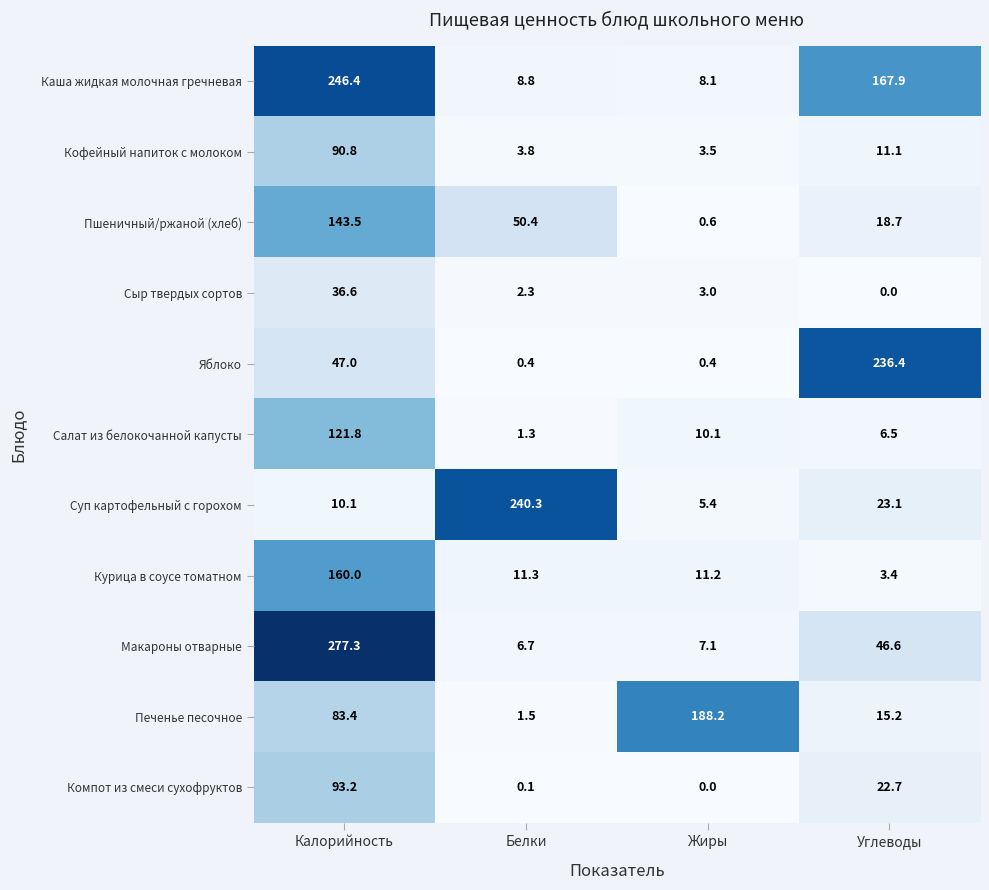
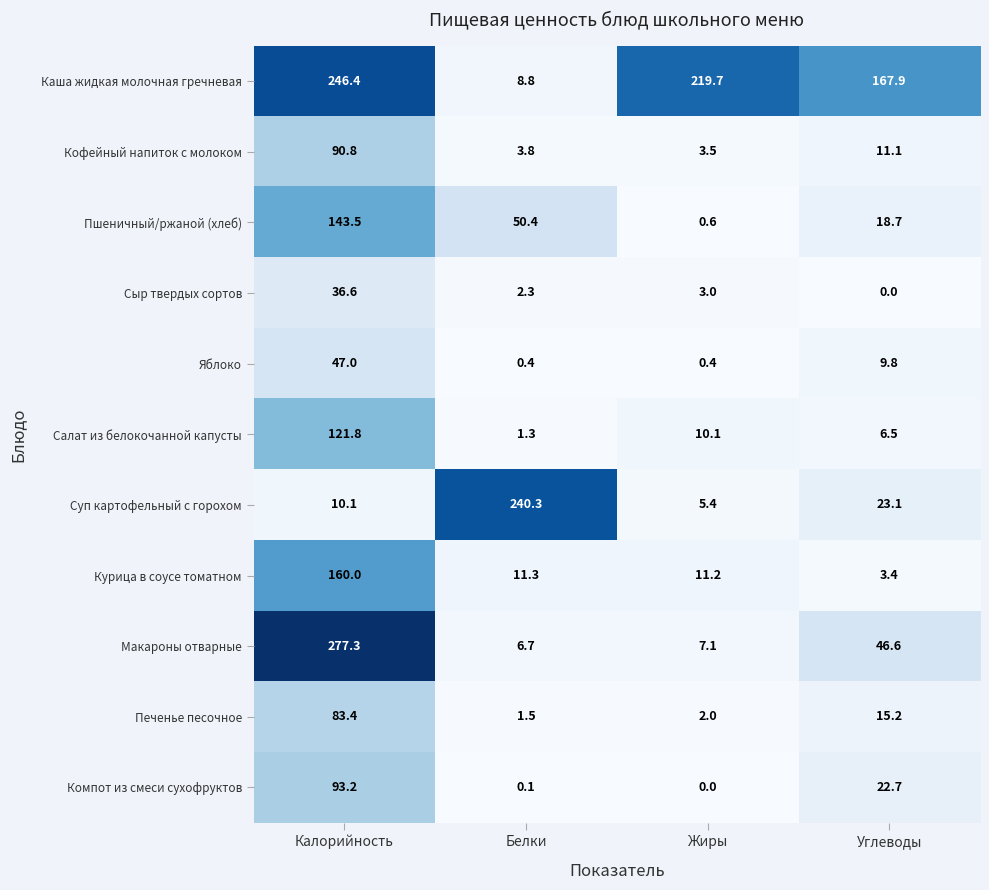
  {
    "Каша жидкая молочная гречневая": {
      "Калорийность": 246.4,
      "Белки": 8.8,
-     "Жиры": 8.1,
+     "Жиры": 219.7,
      "Углеводы": 167.9
    },
    "Кофейный напиток с молоком": {
      "Калорийность": 90.8,
      "Белки": 3.8,
      "Жиры": 3.5,
      "Углеводы": 11.1
    },
    "Пшеничный/ржаной (хлеб)": {
      "Калорийность": 143.5,
      "Белки": 50.4,
      "Жиры": 0.6,
      "Углеводы": 18.7
    },
    "Сыр твердых сортов": {
      "Калорийность": 36.6,
      "Белки": 2.3,
      "Жиры": 3.0,
      "Углеводы": 0.0
    },
    "Яблоко": {
      "Калорийность": 47.0,
      "Белки": 0.4,
      "Жиры": 0.4,
-     "Углеводы": 236.4
+     "Углеводы": 9.8
    },
    "Салат из белокочанной капусты": {
      "Калорийность": 121.8,
      "Белки": 1.3,
      "Жиры": 10.1,
      "Углеводы": 6.5
    },
    "Суп картофельный с горохом": {
      "Калорийность": 10.1,
      "Белки": 240.3,
      "Жиры": 5.4,
      "Углеводы": 23.1
    },
    "Курица в соусе томатном": {
      "Калорийность": 160.0,
      "Белки": 11.3,
      "Жиры": 11.2,
      "Углеводы": 3.4
    },
    "Макароны отварные": {
      "Калорийность": 277.3,
      "Белки": 6.7,
      "Жиры": 7.1,
      "Углеводы": 46.6
    },
    "Печенье песочное": {
      "Калорийность": 83.4,
      "Белки": 1.5,
-     "Жиры": 188.2,
+     "Жиры": 2.0,
      "Углеводы": 15.2
    },
    "Компот из смеси сухофруктов": {
      "Калорийность": 93.2,
      "Белки": 0.1,
      "Жиры": 0.0,
      "Углеводы": 22.7
    }
  }
